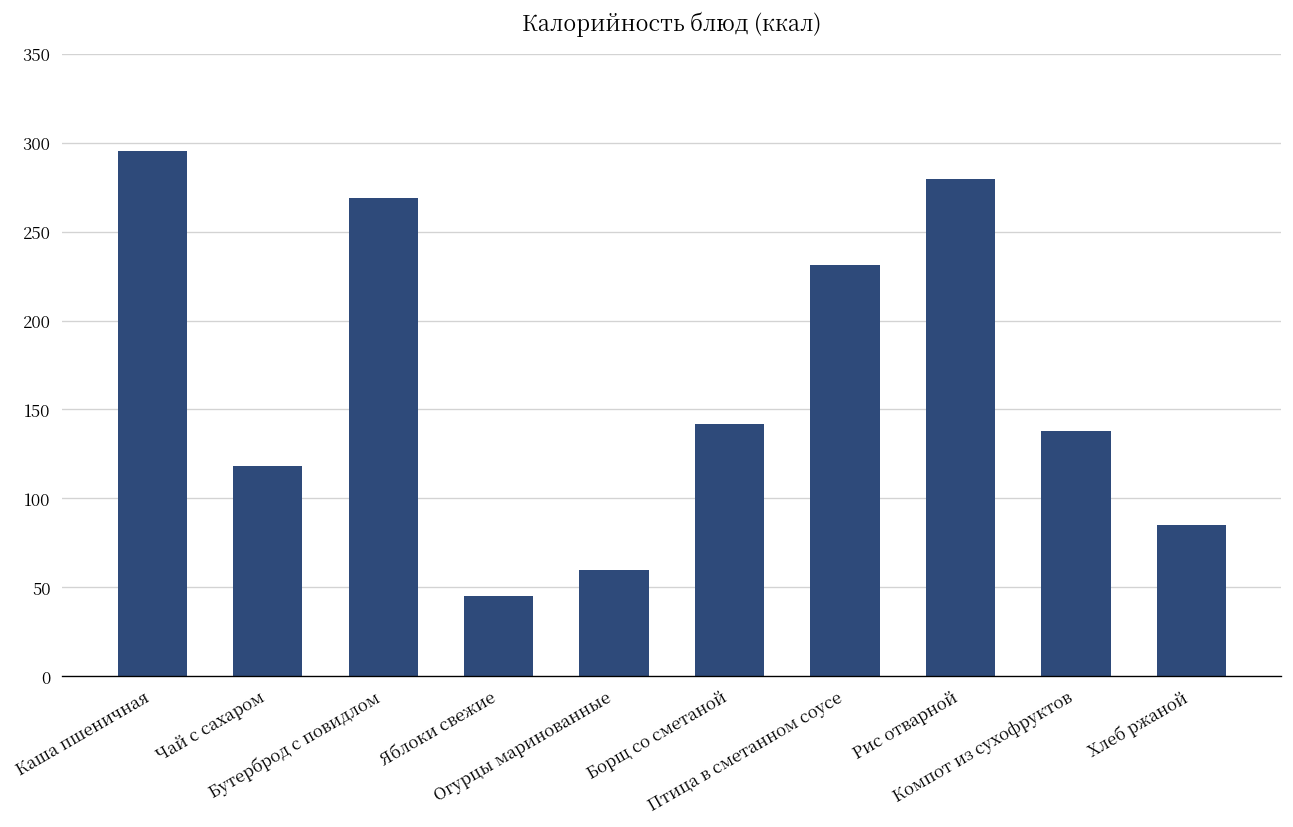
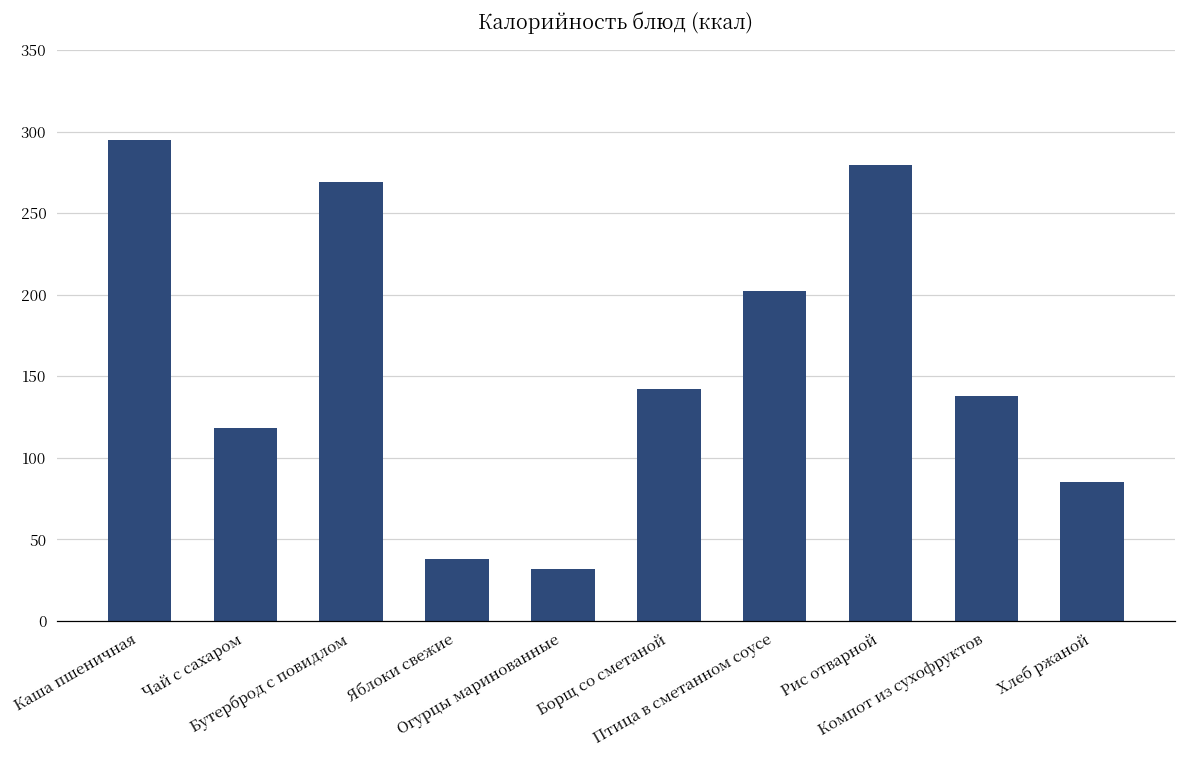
  {
    "Каша пшеничная": 295,
    "Чай с сахаром": 118,
    "Бутерброд с повидлом": 269,
-   "Яблоки свежие": 45,
-   "Огурцы маринованные": 60,
+   "Яблоки свежие": 38,
+   "Огурцы маринованные": 32,
    "Борщ со сметаной": 142,
-   "Птица в сметанном соусе": 231,
+   "Птица в сметанном соусе": 203,
    "Рис отварной": 280,
    "Компот из сухофруктов": 138,
    "Хлеб ржаной": 85
  }
